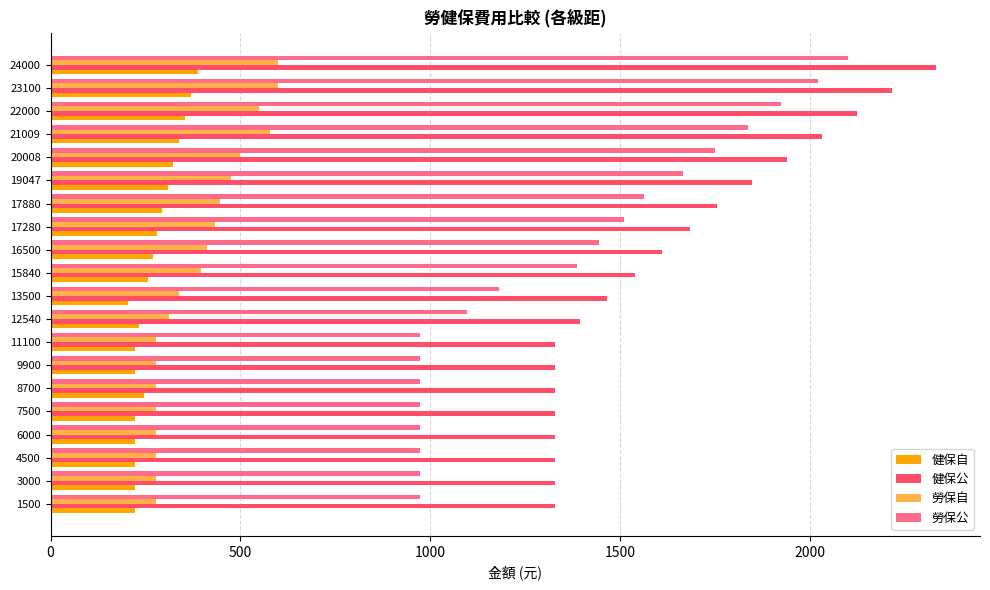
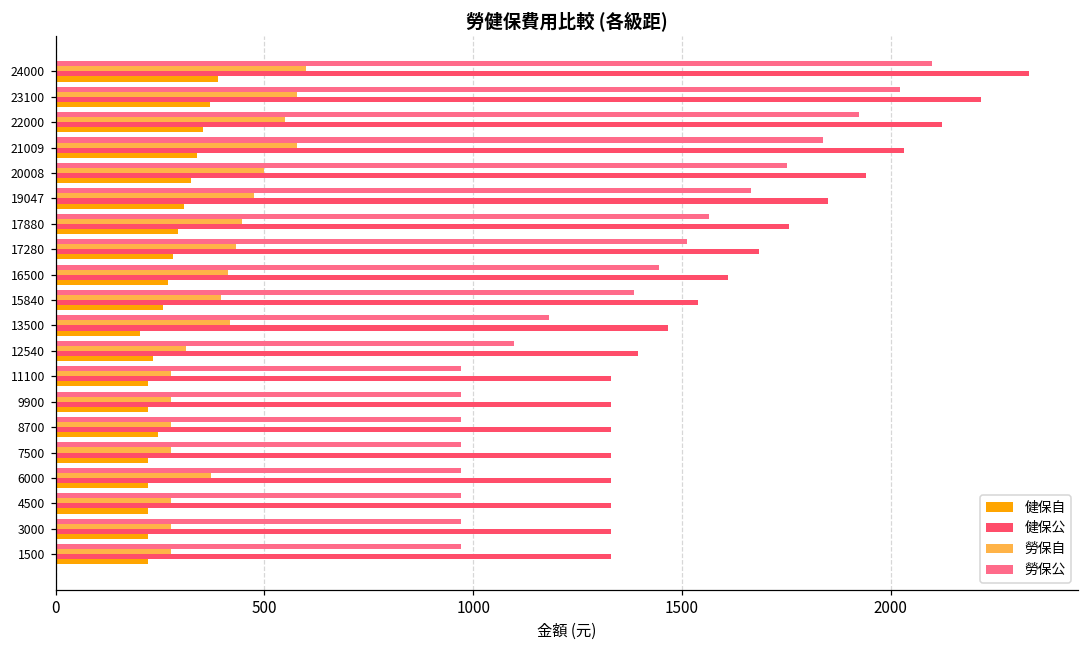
  {
    "健保自": {
      "24000": 390,
      "23100": 370,
      "22000": 350,
      "21009": 340,
      "20008": 320,
      "19047": 310,
      "17880": 290,
      "17280": 280,
      "16500": 270,
      "15840": 260,
      "13500": 200,
      "12540": 230,
      "11100": 220,
      "9900": 220,
      "8700": 250,
      "7500": 220,
      "6000": 220,
      "4500": 220,
      "3000": 220,
      "1500": 220
    },
    "勞保自": {
      "24000": 600,
-     "23100": 600,
+     "23100": 580,
      "22000": 550,
      "21009": 580,
      "20008": 500,
      "19047": 480,
      "17880": 450,
      "17280": 430,
      "16500": 410,
      "15840": 400,
-     "13500": 340,
+     "13500": 420,
      "12540": 310,
      "11100": 280,
      "9900": 280,
      "8700": 280,
      "7500": 280,
-     "6000": 280,
+     "6000": 370,
      "4500": 280,
      "3000": 280,
      "1500": 280
    }
  }
